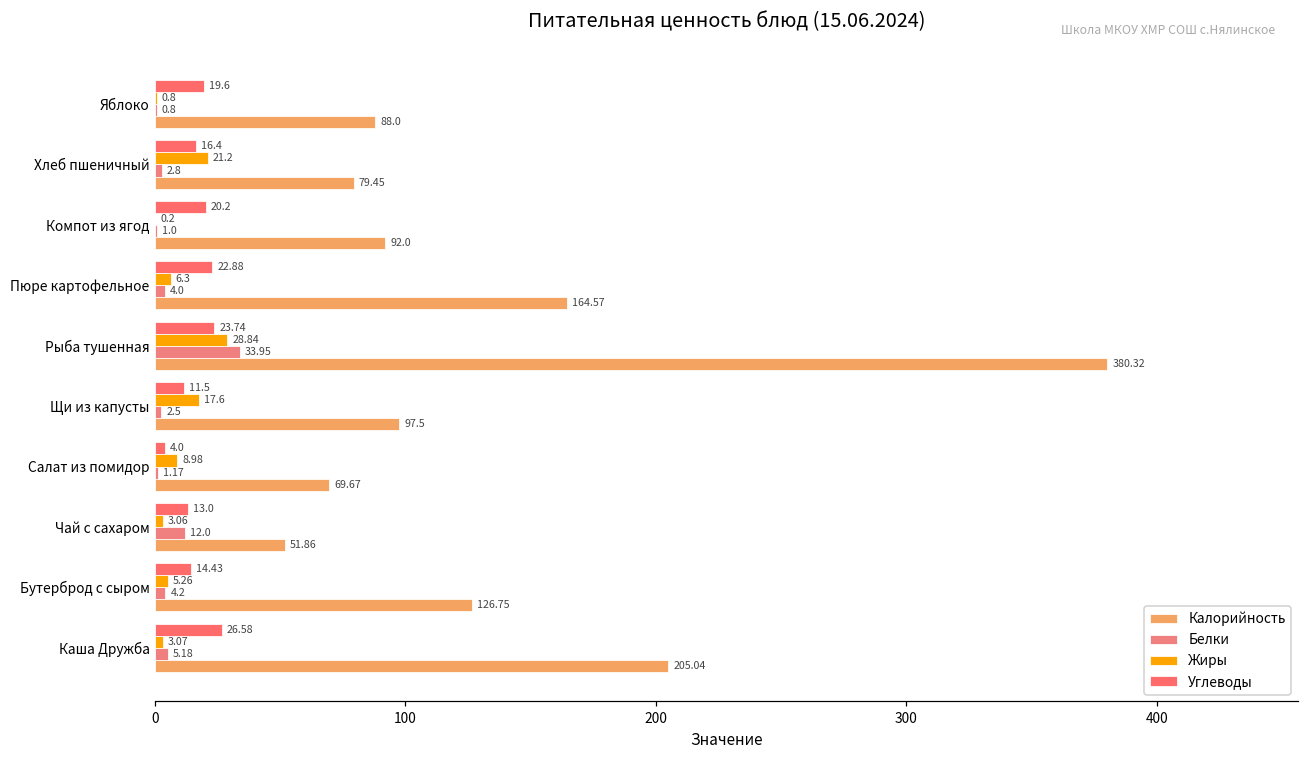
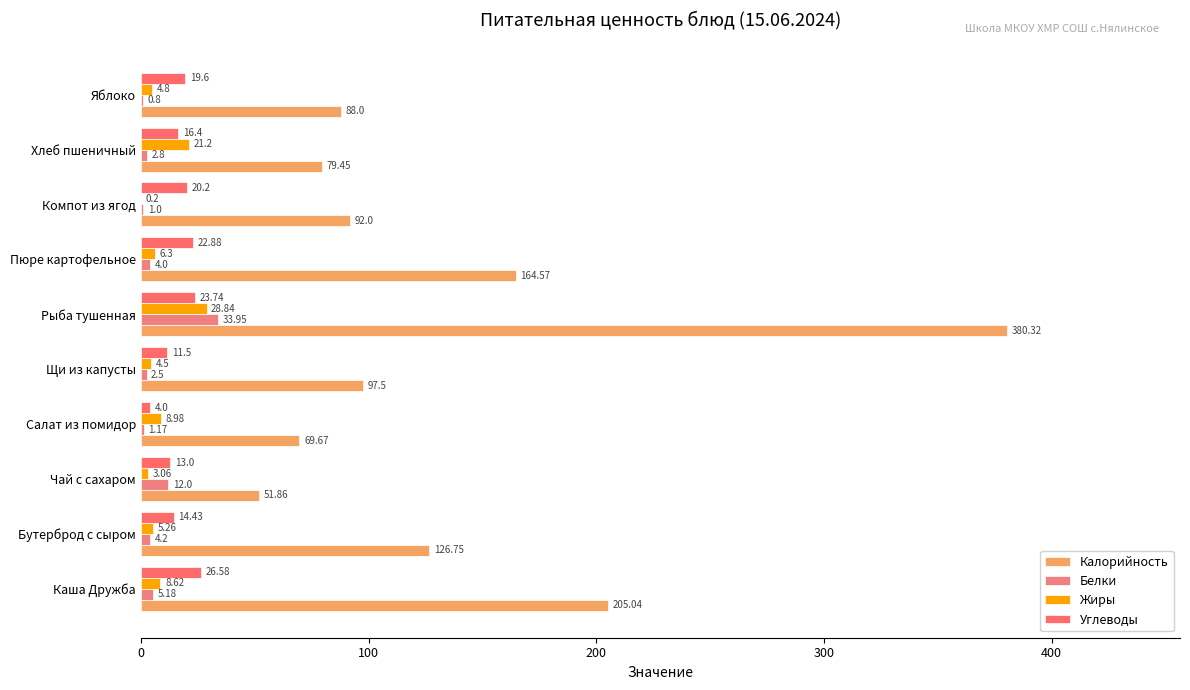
  {
    "Жиры": {
-     "Яблоко": 0.8,
+     "Яблоко": 4.8,
      "Хлеб пшеничный": 21.2,
      "Компот из ягод": 0.2,
      "Пюре картофельное": 6.3,
      "Рыба тушенная": 28.84,
-     "Щи из капусты": 17.6,
+     "Щи из капусты": 4.5,
      "Салат из помидор": 8.98,
      "Чай с сахаром": 3.06,
      "Бутерброд с сыром": 5.26,
-     "Каша Дружба": 3.07
+     "Каша Дружба": 8.62
    }
  }
